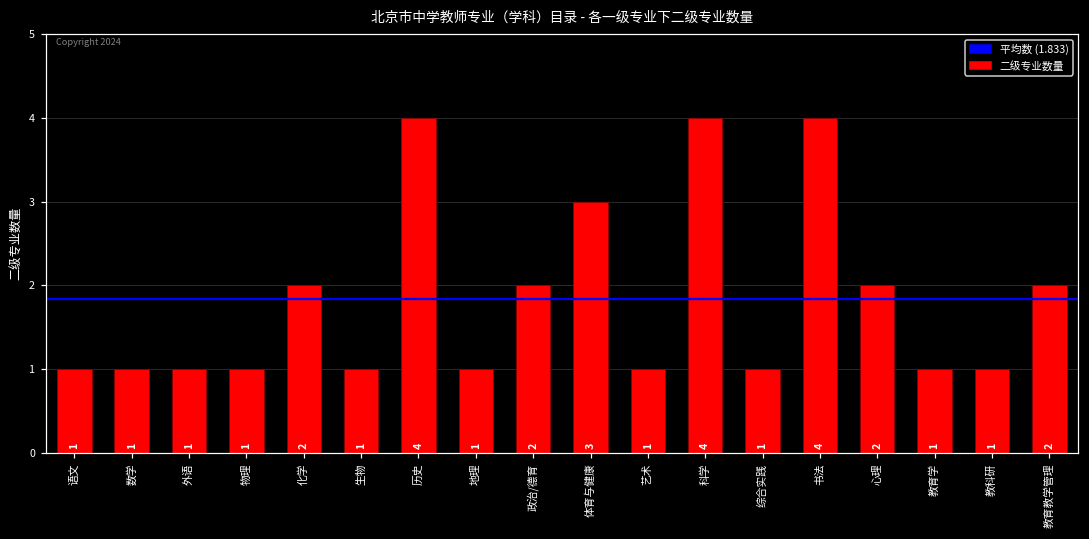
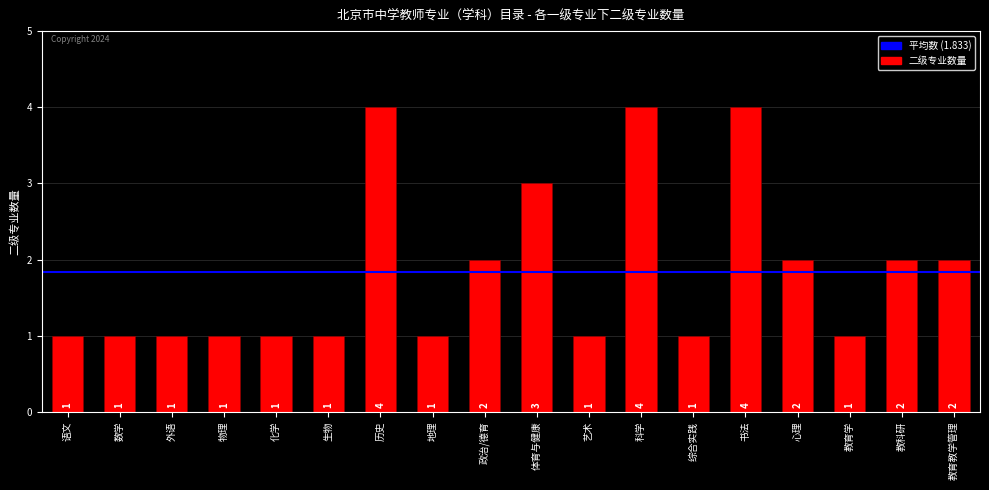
  {
    "语文": 1,
    "数学": 1,
    "外语": 1,
    "物理": 1,
-   "化学": 2,
+   "化学": 1,
    "生物": 1,
    "历史": 4,
    "地理": 1,
    "政治/德育": 2,
    "体育与健康": 3,
    "艺术": 1,
    "科学": 4,
    "综合实践": 1,
    "书法": 4,
    "心理": 2,
    "教育学": 1,
-   "教科研": 1,
+   "教科研": 2,
    "教育教学管理": 2
  }
